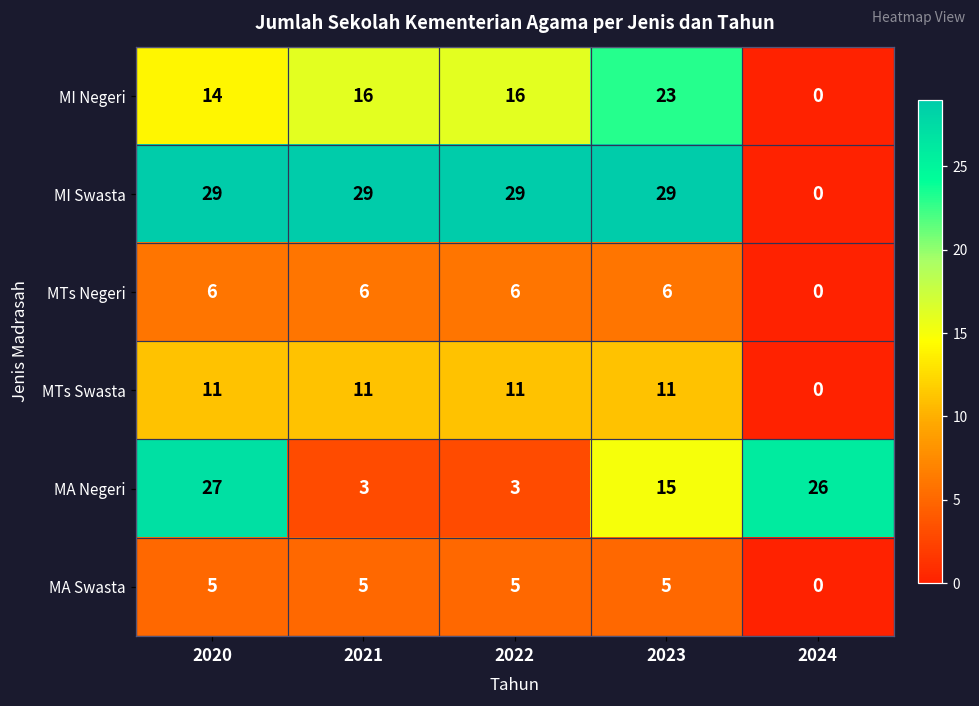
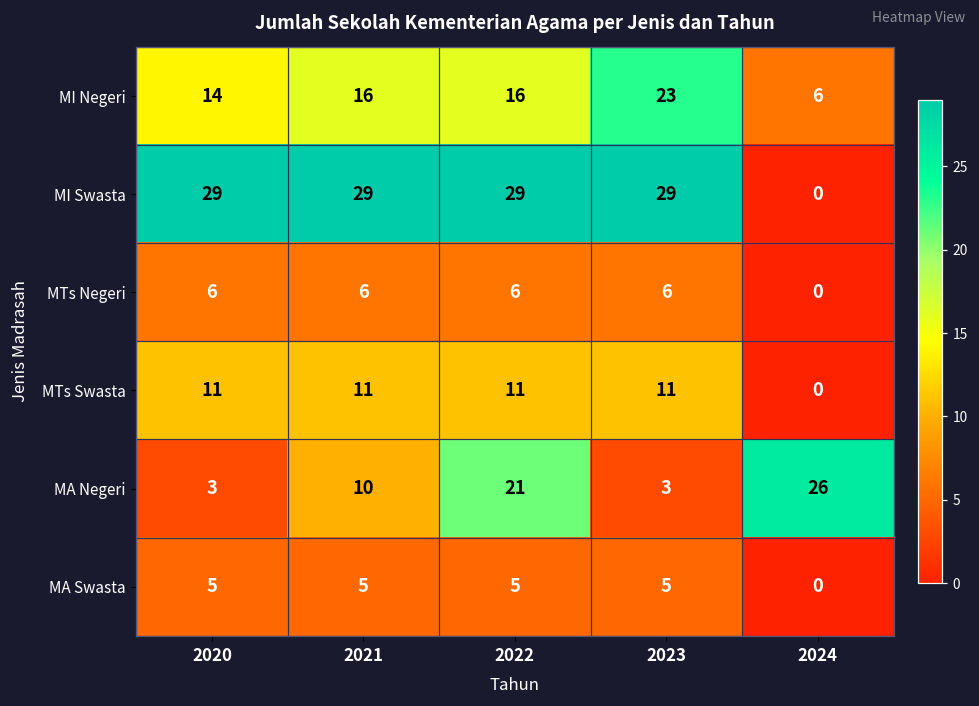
  {
    "MI Negeri": {
      "2020": 14,
      "2021": 16,
      "2022": 16,
      "2023": 23,
-     "2024": 0
+     "2024": 6
    },
    "MI Swasta": {
      "2020": 29,
      "2021": 29,
      "2022": 29,
      "2023": 29,
      "2024": 0
    },
    "MTs Negeri": {
      "2020": 6,
      "2021": 6,
      "2022": 6,
      "2023": 6,
      "2024": 0
    },
    "MTs Swasta": {
      "2020": 11,
      "2021": 11,
      "2022": 11,
      "2023": 11,
      "2024": 0
    },
    "MA Negeri": {
-     "2020": 27,
-     "2021": 3,
-     "2022": 3,
-     "2023": 15,
+     "2020": 3,
+     "2021": 10,
+     "2022": 21,
+     "2023": 3,
      "2024": 26
    },
    "MA Swasta": {
      "2020": 5,
      "2021": 5,
      "2022": 5,
      "2023": 5,
      "2024": 0
    }
  }
